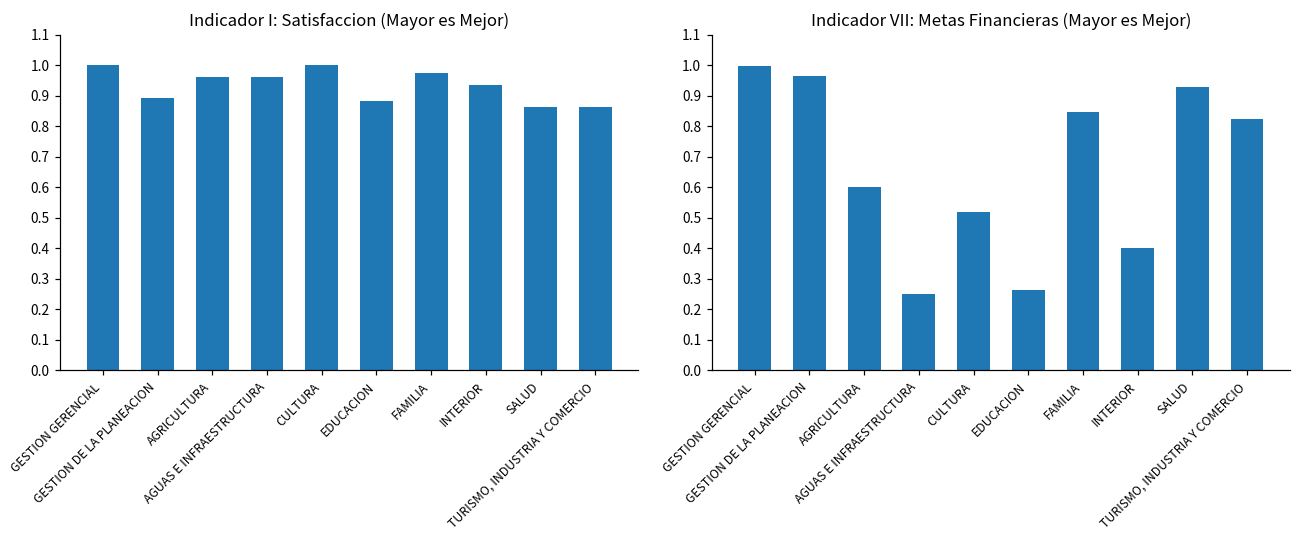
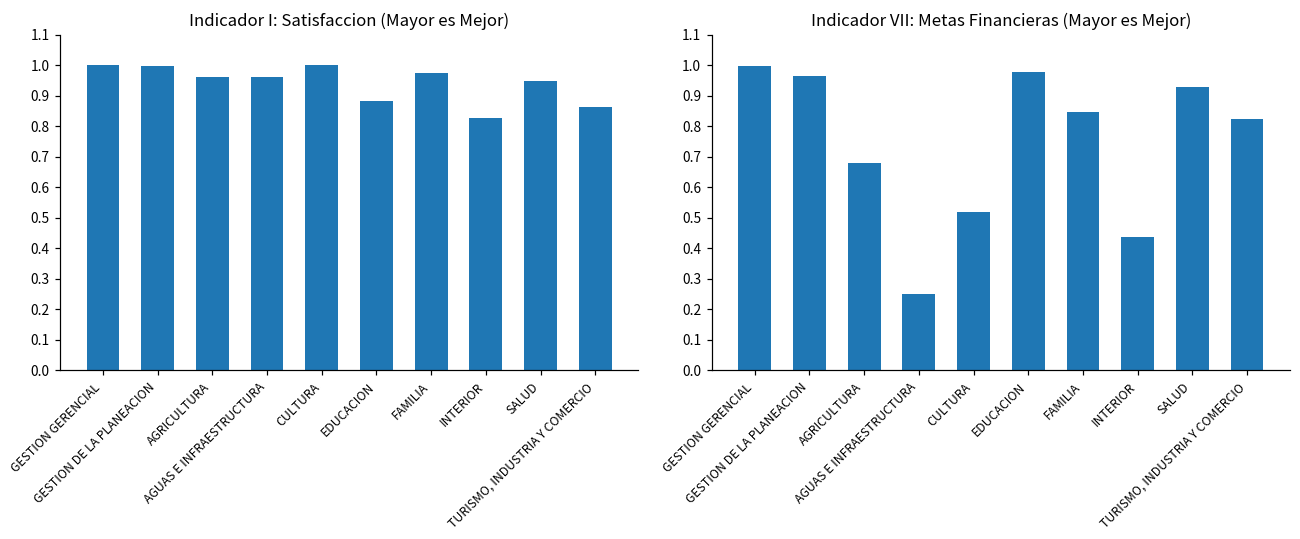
  {
    "Indicador I: Satisfaccion (Mayor es Mejor)": {
      "GESTION GERENCIAL": 1.00,
-     "GESTION DE LA PLANEACION": 0.89,
+     "GESTION DE LA PLANEACION": 1.00,
      "AGRICULTURA": 0.96,
      "AGUAS E INFRAESTRUCTURA": 0.96,
      "CULTURA": 1.00,
      "EDUCACION": 0.88,
      "FAMILIA": 0.98,
-     "INTERIOR": 0.94,
-     "SALUD": 0.86,
+     "INTERIOR": 0.83,
+     "SALUD": 0.95,
      "TURISMO, INDUSTRIA Y COMERCIO": 0.86
    },
    "Indicador VII: Metas Financieras (Mayor es Mejor)": {
      "GESTION GERENCIAL": 1.00,
      "GESTION DE LA PLANEACION": 0.96,
-     "AGRICULTURA": 0.60,
+     "AGRICULTURA": 0.68,
      "AGUAS E INFRAESTRUCTURA": 0.25,
      "CULTURA": 0.52,
-     "EDUCACION": 0.26,
+     "EDUCACION": 0.98,
      "FAMILIA": 0.85,
-     "INTERIOR": 0.40,
+     "INTERIOR": 0.44,
      "SALUD": 0.93,
      "TURISMO, INDUSTRIA Y COMERCIO": 0.82
    }
  }
